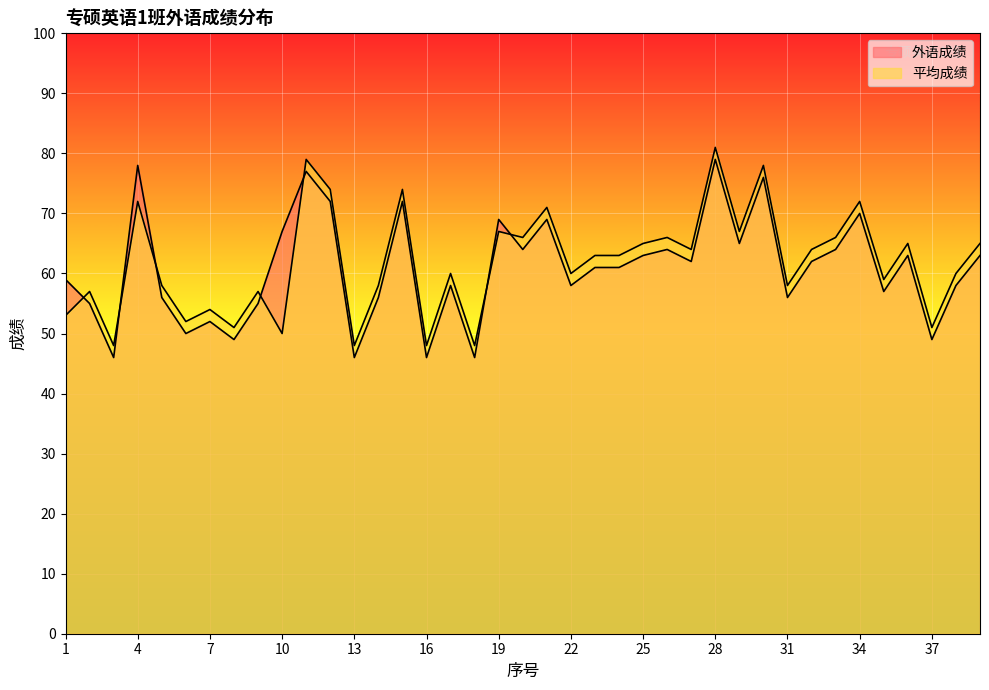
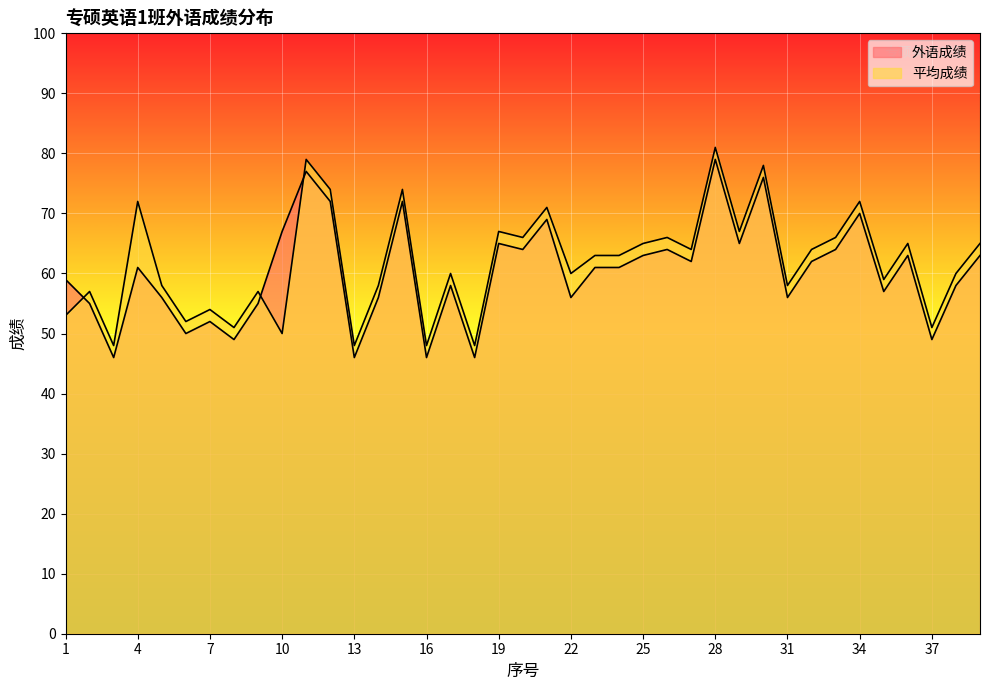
  {
    "外语成绩": {
      "1": 59,
-     "4": 78,
+     "4": 61,
      "7": 52,
      "10": 67,
      "13": 46,
      "16": 46,
-     "19": 69,
-     "22": 58,
+     "19": 65,
+     "22": 56,
      "25": 63,
      "28": 79,
      "31": 56,
      "34": 70,
      "37": 49
    },
    "平均成绩": {
      "1": 53,
      "4": 72,
      "7": 54,
      "10": 50,
      "13": 48,
      "16": 48,
      "19": 67,
      "22": 60,
      "25": 65,
      "28": 81,
      "31": 58,
      "34": 72,
      "37": 51
    }
  }
